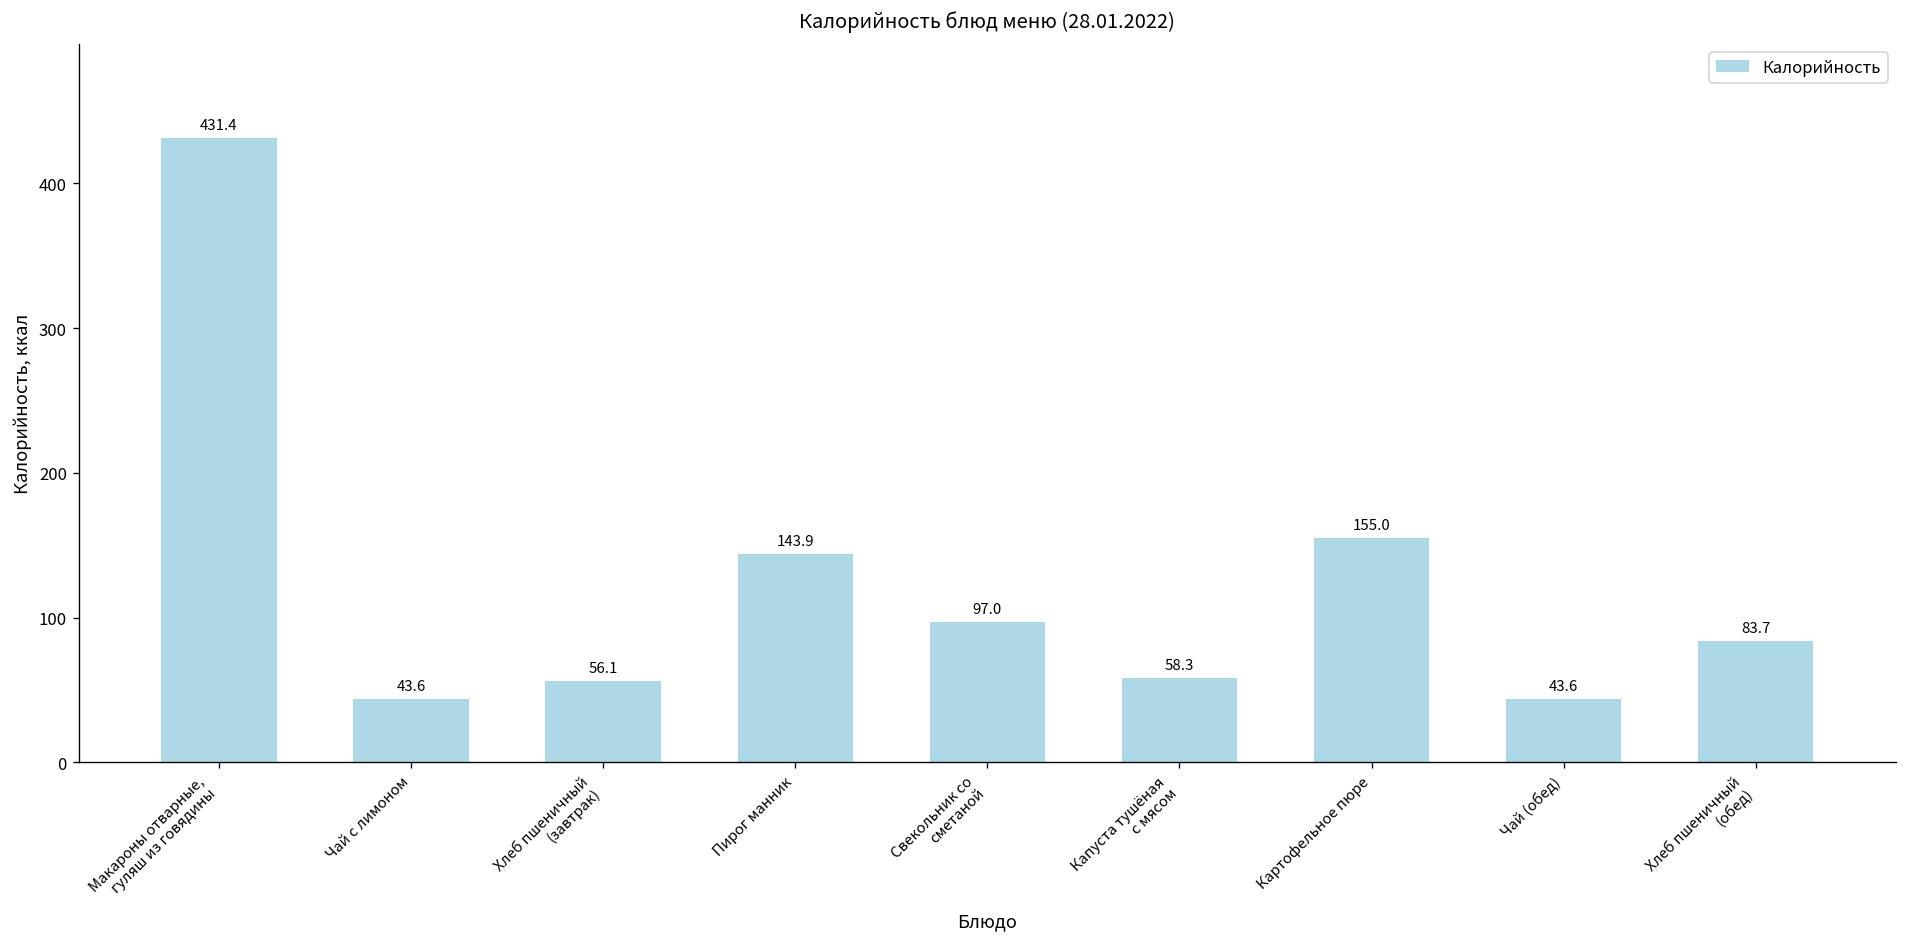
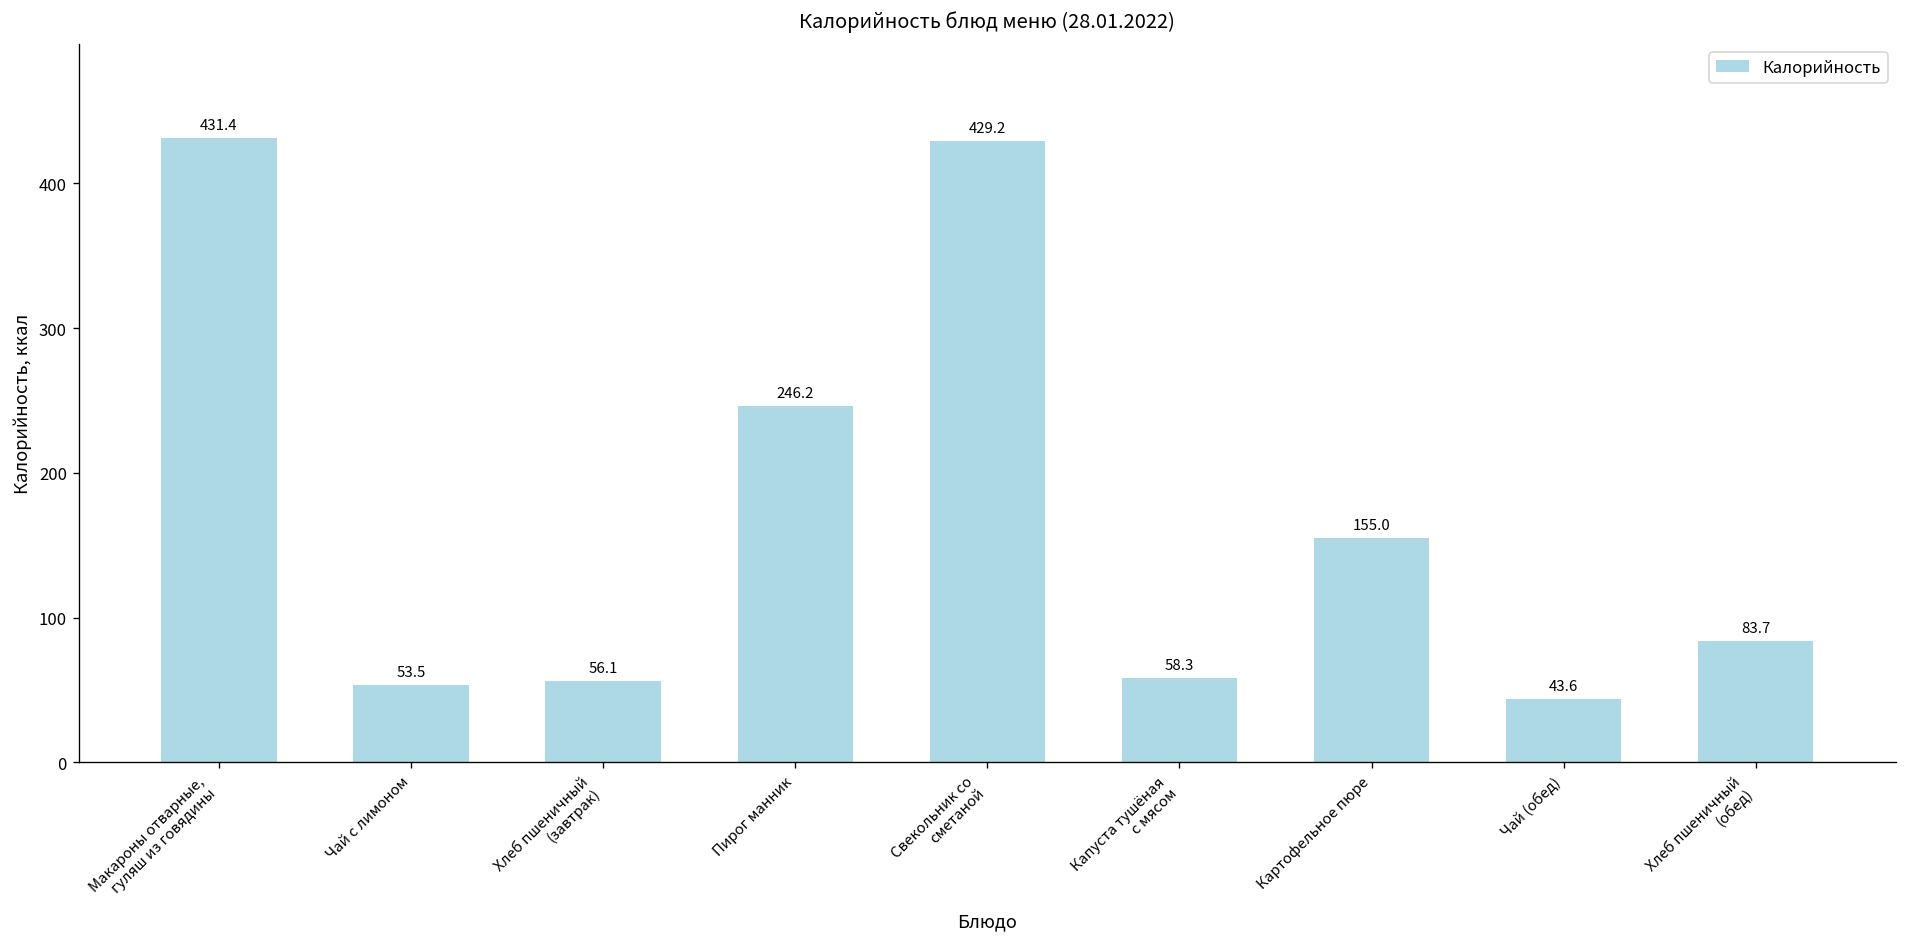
  {
    "Макароны отварные, гуляш из говядины": 431.4,
-   "Чай с лимоном": 43.6,
+   "Чай с лимоном": 53.5,
    "Хлеб пшеничный (завтрак)": 56.1,
-   "Пирог манник": 143.9,
-   "Свекольник со сметаной": 97.0,
+   "Пирог манник": 246.2,
+   "Свекольник со сметаной": 429.2,
    "Капуста тушёная с мясом": 58.3,
    "Картофельное пюре": 155.0,
    "Чай (обед)": 43.6,
    "Хлеб пшеничный (обед)": 83.7
  }
